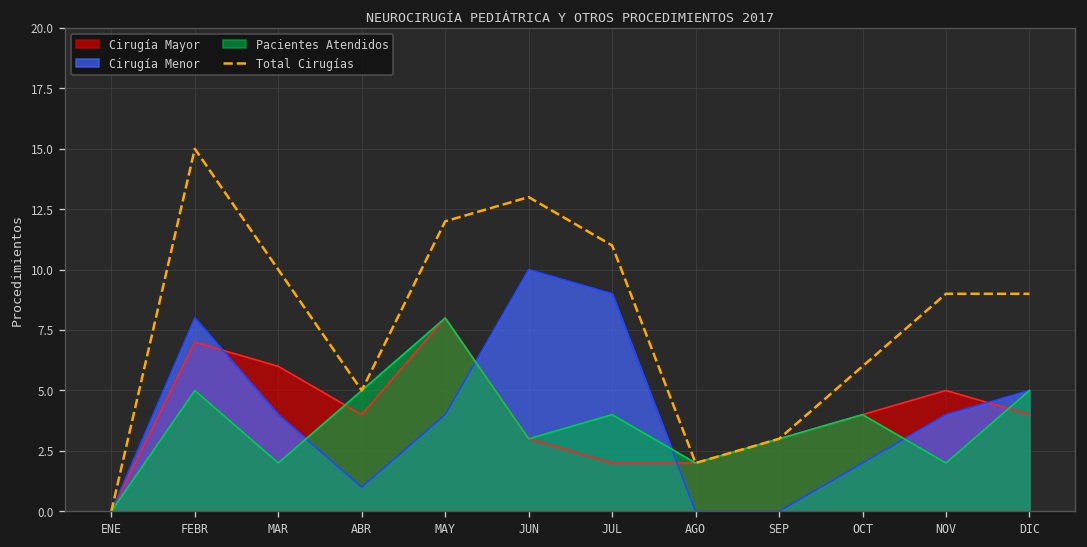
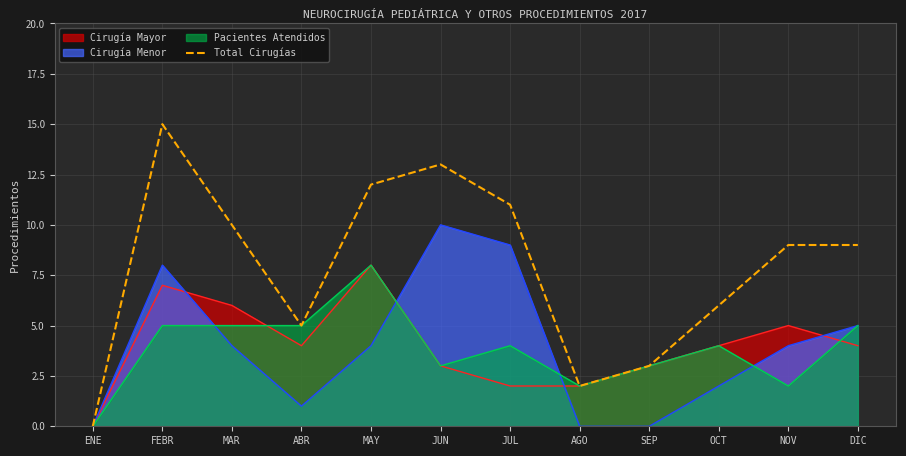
  {
    "Cirugía Mayor": {
      "FEBR": 7,
      "MAR": 6,
      "ABR": 4,
      "JUL": 2,
      "NOV": 5,
      "DIC": 4
    },
    "Cirugía Menor": {
      "FEBR": 8,
      "MAR": 4,
      "ABR": 1,
      "MAY": 4,
      "JUN": 10,
      "JUL": 9,
      "AGO": 0,
      "SEP": 0,
      "OCT": 2,
      "NOV": 4
    },
    "Pacientes Atendidos": {
      "FEBR": 5,
-     "MAR": 2,
+     "MAR": 5,
      "JUL": 4,
      "NOV": 2
    },
    "Total Cirugías": {
      "FEBR": 15,
      "MAR": 10,
      "MAY": 12,
      "JUN": 13,
      "JUL": 11,
      "OCT": 6,
      "NOV": 9,
      "DIC": 9
    }
  }
